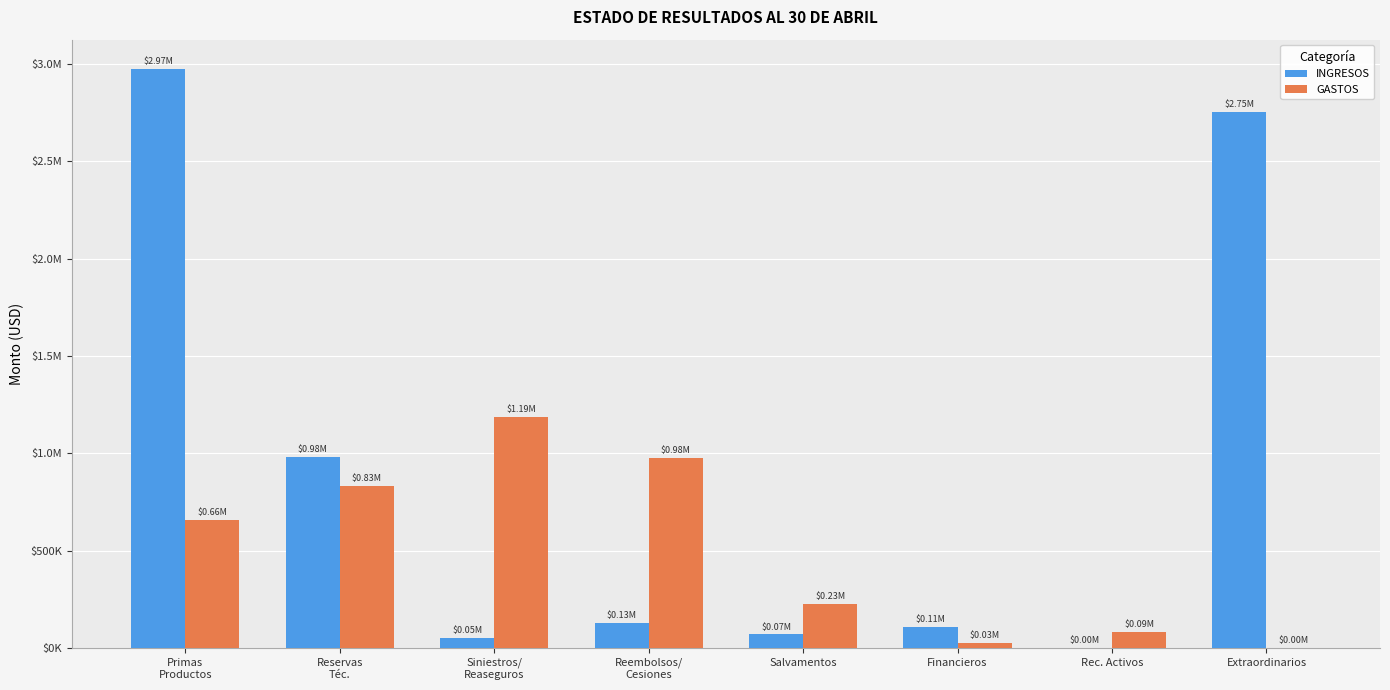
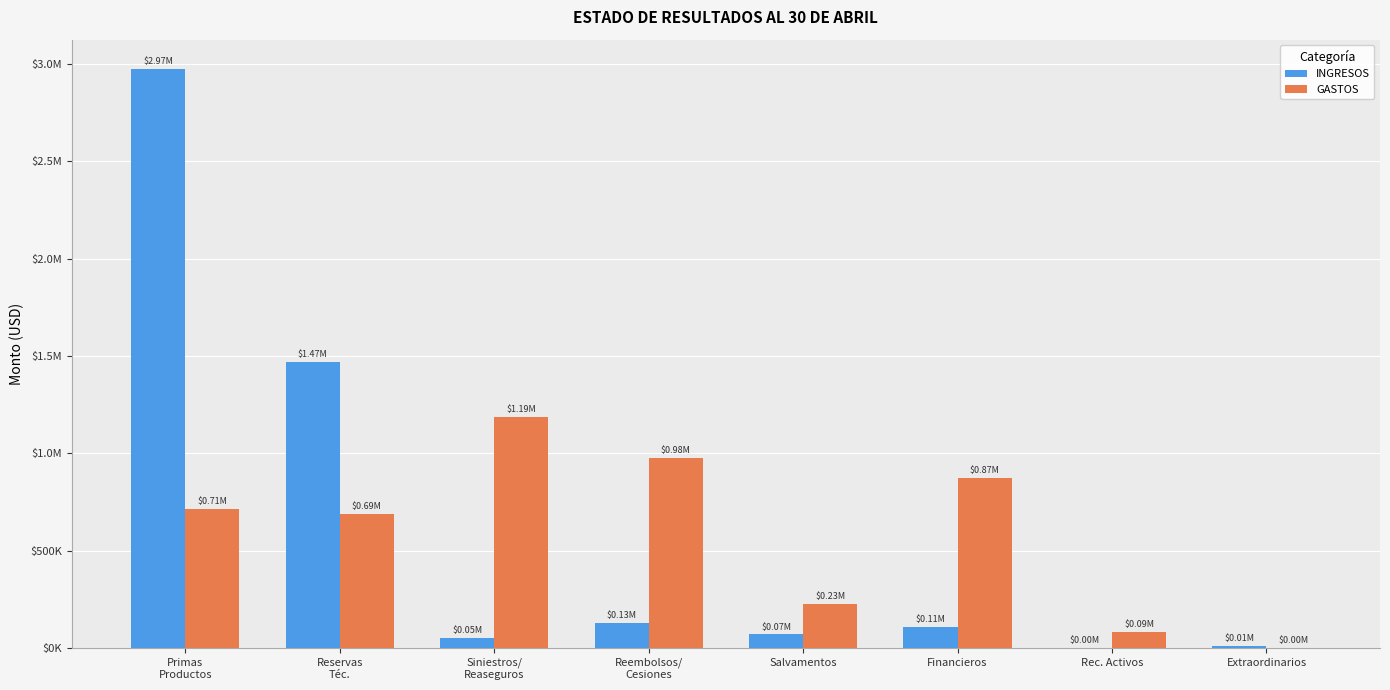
  {
    "INGRESOS": {
      "Primas Productos": "$2.97M",
-     "Reservas Téc.": "$0.98M",
+     "Reservas Téc.": "$1.47M",
      "Siniestros/ Reaseguros": "$0.05M",
      "Reembolsos/ Cesiones": "$0.13M",
      "Salvamentos": "$0.07M",
      "Financieros": "$0.11M",
-     "Extraordinarios": "$2.75M"
+     "Extraordinarios": "$0.01M"
    },
    "GASTOS": {
-     "Primas Productos": "$0.66M",
-     "Reservas Téc.": "$0.83M",
+     "Primas Productos": "$0.71M",
+     "Reservas Téc.": "$0.69M",
      "Siniestros/ Reaseguros": "$1.19M",
      "Reembolsos/ Cesiones": "$0.98M",
      "Salvamentos": "$0.23M",
-     "Financieros": "$0.03M",
+     "Financieros": "$0.87M",
      "Rec. Activos": "$0.09M"
    }
  }
